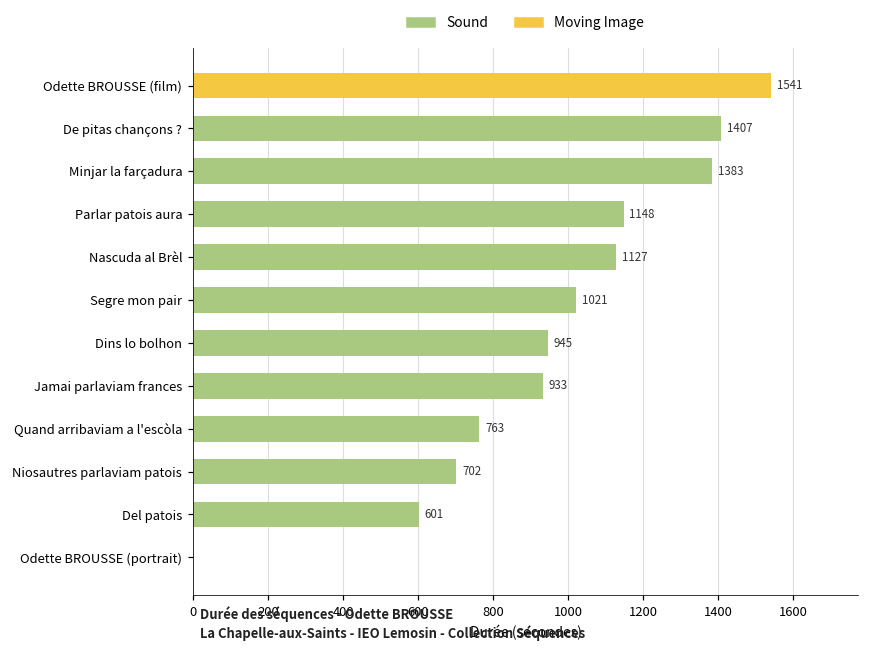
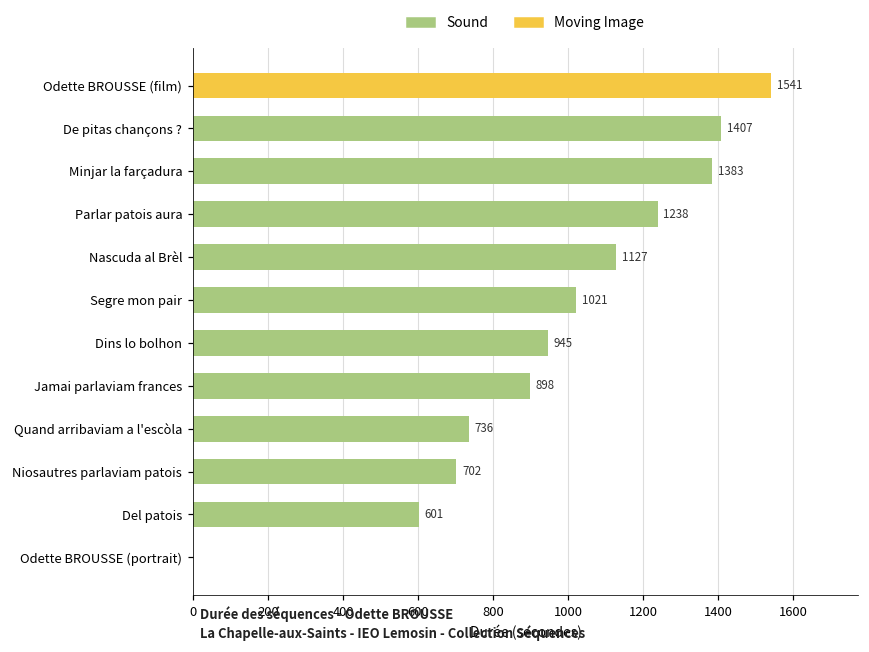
  {
    "Sound": {
      "De pitas chançons ?": 1407,
      "Minjar la farçadura": 1383,
-     "Parlar patois aura": 1148,
+     "Parlar patois aura": 1238,
      "Nascuda al Brèl": 1127,
      "Segre mon pair": 1021,
      "Dins lo bolhon": 945,
-     "Jamai parlaviam frances": 933,
-     "Quand arribaviam a l'escòla": 763,
+     "Jamai parlaviam frances": 898,
+     "Quand arribaviam a l'escòla": 736,
      "Niosautres parlaviam patois": 702,
      "Del patois": 601
    },
    "Moving Image": {
      "Odette BROUSSE (film)": 1541
    }
  }
